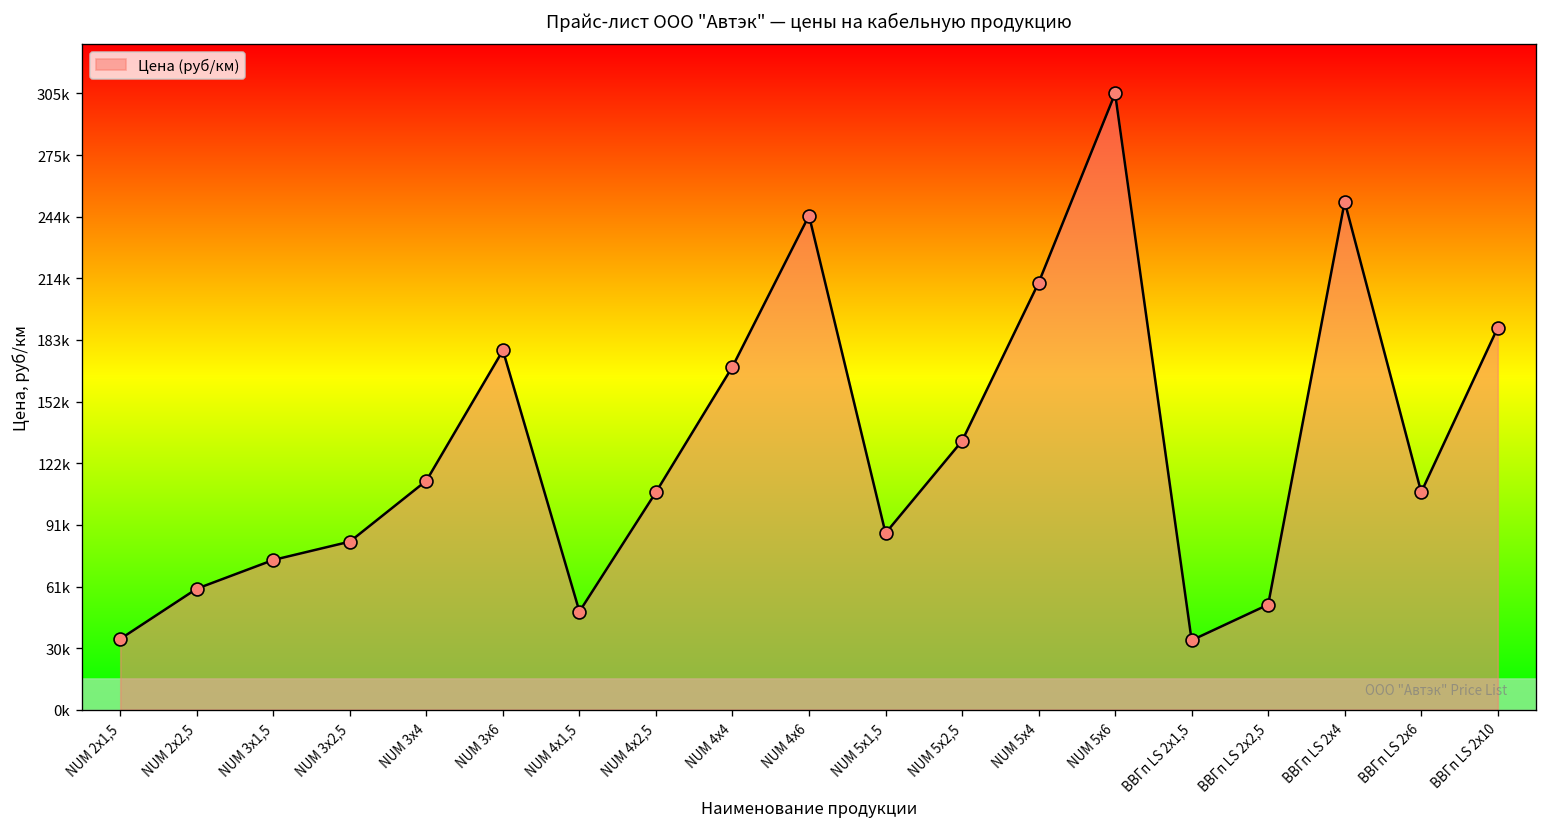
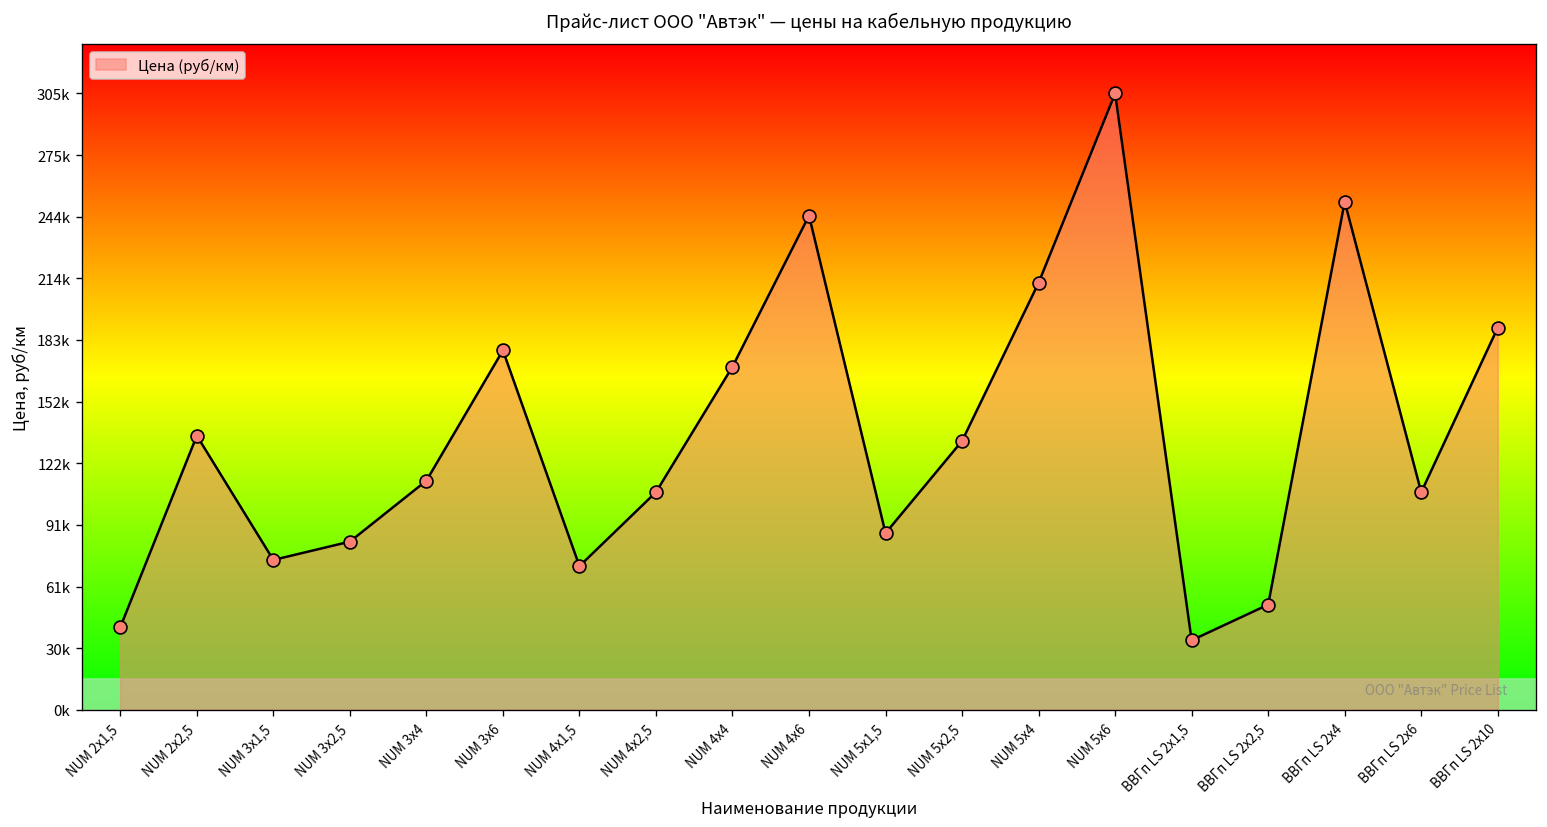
  {
-   "NUM 2х1,5": 35000,
-   "NUM 2х2,5": 60000,
+   "NUM 2х1,5": 41000,
+   "NUM 2х2,5": 136000,
    "NUM 3х1,5": 74000,
    "NUM 3х2,5": 83000,
    "NUM 3х4": 114000,
    "NUM 3х6": 178000,
-   "NUM 4х1,5": 49000,
+   "NUM 4х1,5": 71000,
    "NUM 4х2,5": 108000,
    "NUM 4х4": 170000,
    "NUM 4х6": 245000,
    "NUM 5х1,5": 88000,
    "NUM 5х2,5": 133000,
    "NUM 5х4": 212000,
    "NUM 5х6": 306000,
    "ВВГп LS 2х1,5": 35000,
    "ВВГп LS 2х2,5": 52000,
    "ВВГп LS 2х4": 252000,
    "ВВГп LS 2х6": 108000,
    "ВВГп LS 2х10": 190000
  }
